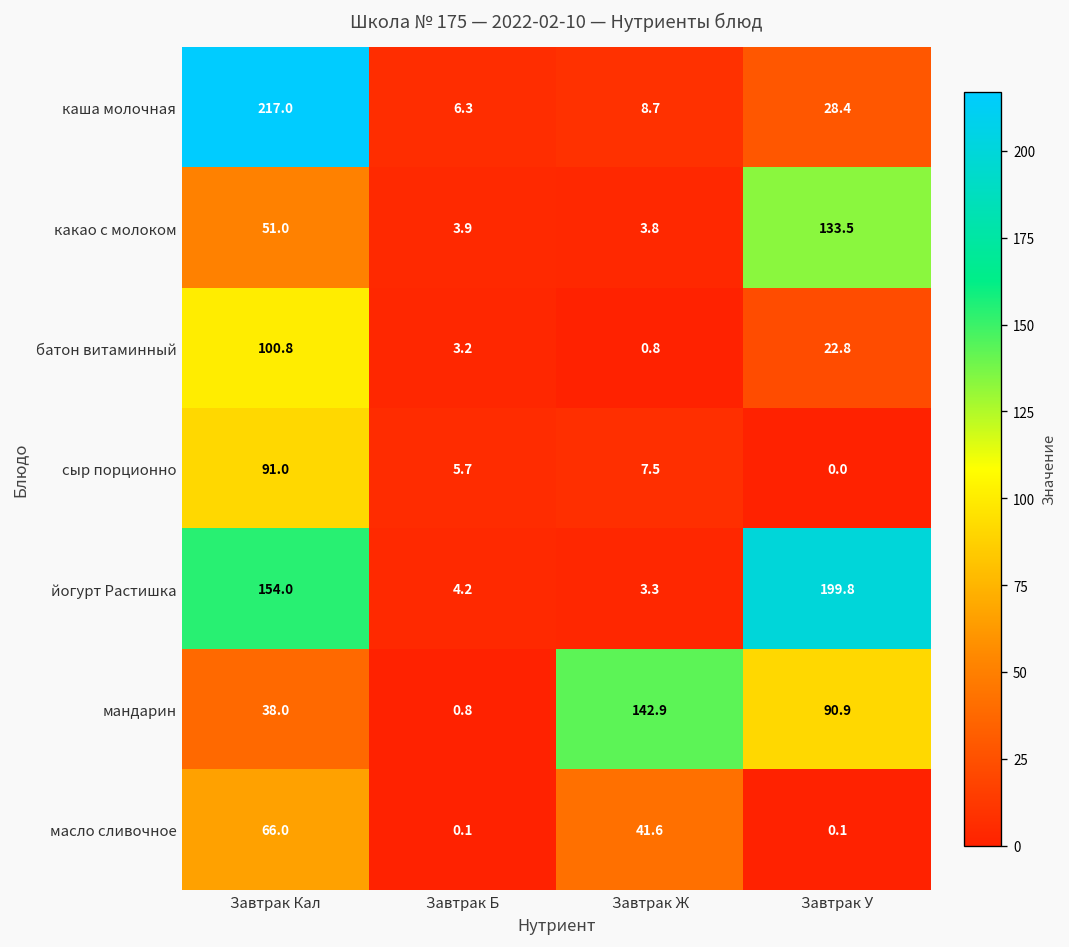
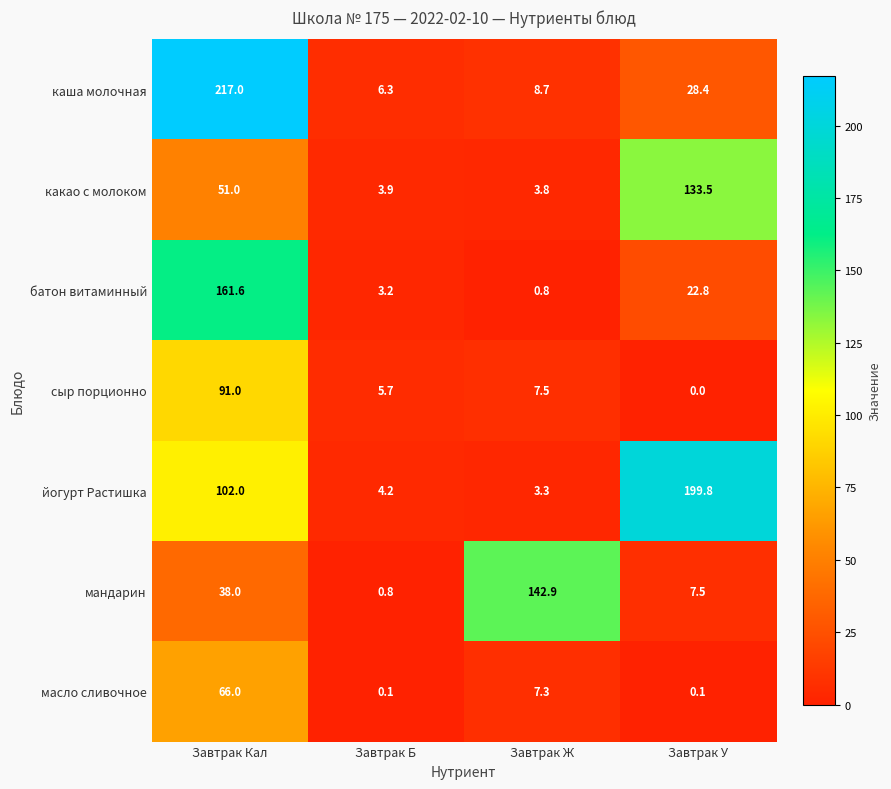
  {
    "каша молочная": {
      "Завтрак Кал": 217.0,
      "Завтрак Б": 6.3,
      "Завтрак Ж": 8.7,
      "Завтрак У": 28.4
    },
    "какао с молоком": {
      "Завтрак Кал": 51.0,
      "Завтрак Б": 3.9,
      "Завтрак Ж": 3.8,
      "Завтрак У": 133.5
    },
    "батон витаминный": {
-     "Завтрак Кал": 100.8,
+     "Завтрак Кал": 161.6,
      "Завтрак Б": 3.2,
      "Завтрак Ж": 0.8,
      "Завтрак У": 22.8
    },
    "сыр порционно": {
      "Завтрак Кал": 91.0,
      "Завтрак Б": 5.7,
      "Завтрак Ж": 7.5,
      "Завтрак У": 0.0
    },
    "йогурт Растишка": {
-     "Завтрак Кал": 154.0,
+     "Завтрак Кал": 102.0,
      "Завтрак Б": 4.2,
      "Завтрак Ж": 3.3,
      "Завтрак У": 199.8
    },
    "мандарин": {
      "Завтрак Кал": 38.0,
      "Завтрак Б": 0.8,
      "Завтрак Ж": 142.9,
-     "Завтрак У": 90.9
+     "Завтрак У": 7.5
    },
    "масло сливочное": {
      "Завтрак Кал": 66.0,
      "Завтрак Б": 0.1,
-     "Завтрак Ж": 41.6,
+     "Завтрак Ж": 7.3,
      "Завтрак У": 0.1
    }
  }
